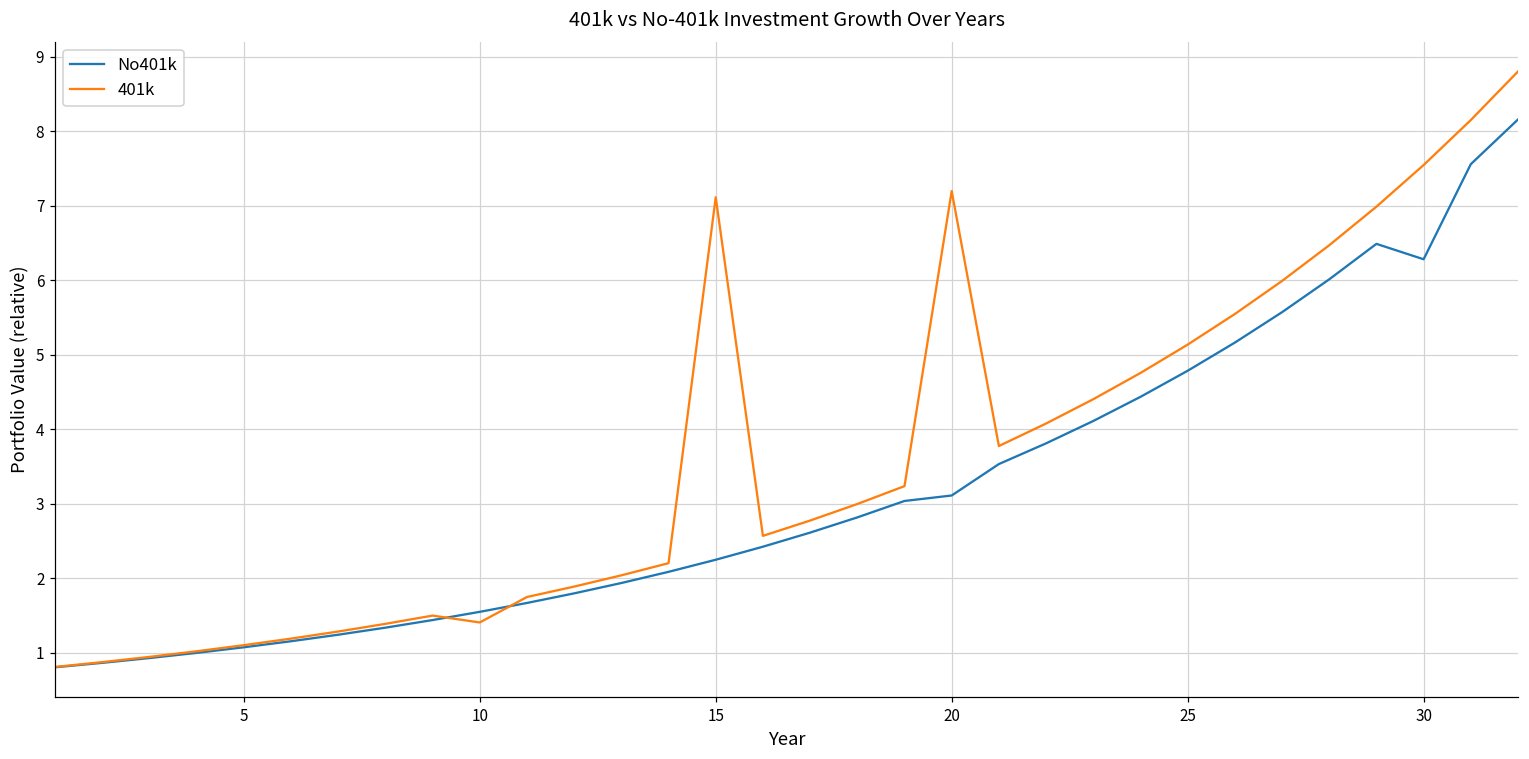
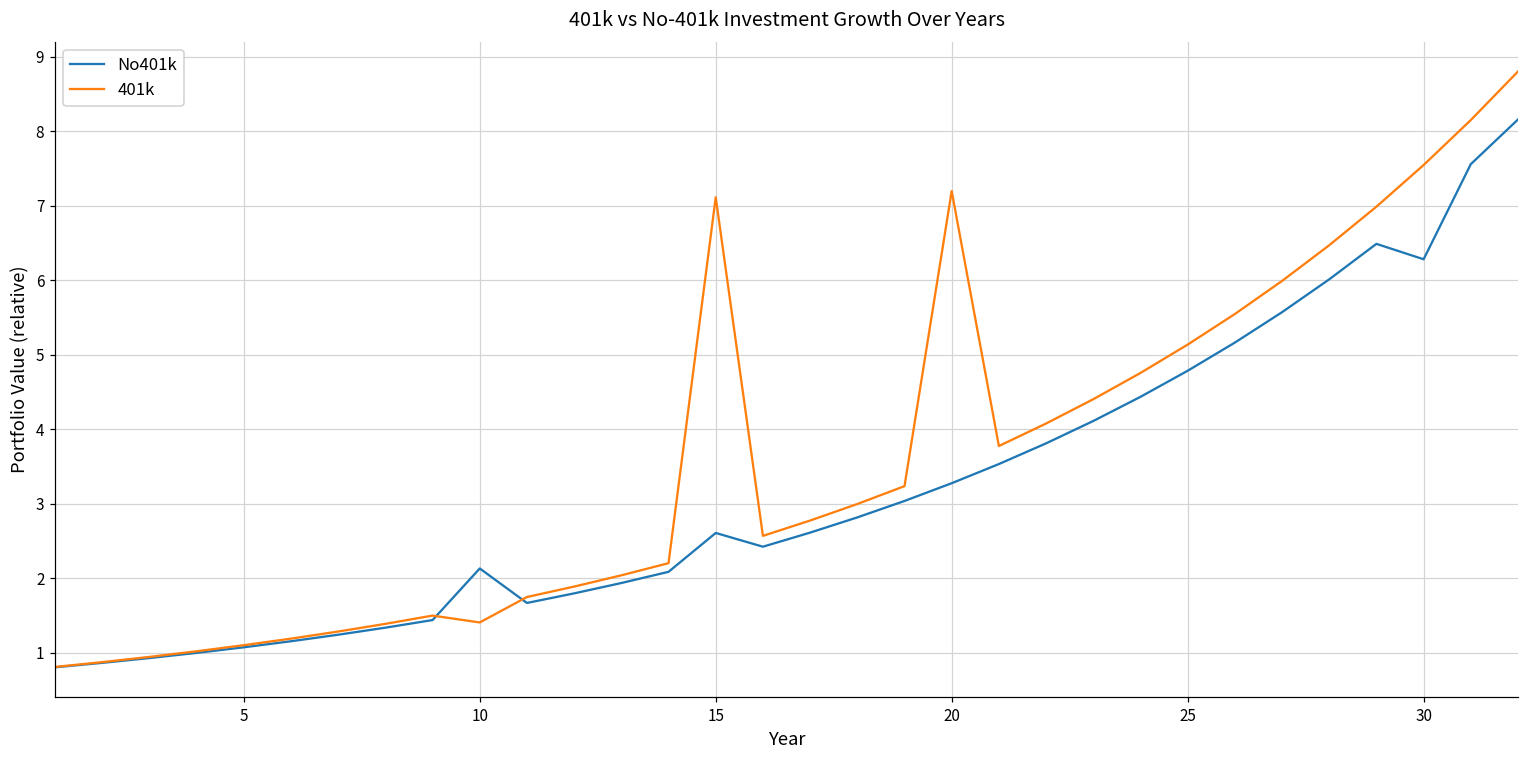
  {
    "No401k": {
-     "10": 1.5,
-     "15": 2.2,
-     "20": 3.1,
+     "10": 2.1,
+     "15": 2.6,
+     "20": 3.3,
      "25": 4.8,
      "30": 6.3
    },
    "401k": {
      "10": 1.4,
      "15": 7.1,
      "20": 7.2,
      "25": 5.1,
      "30": 7.5
    }
  }
